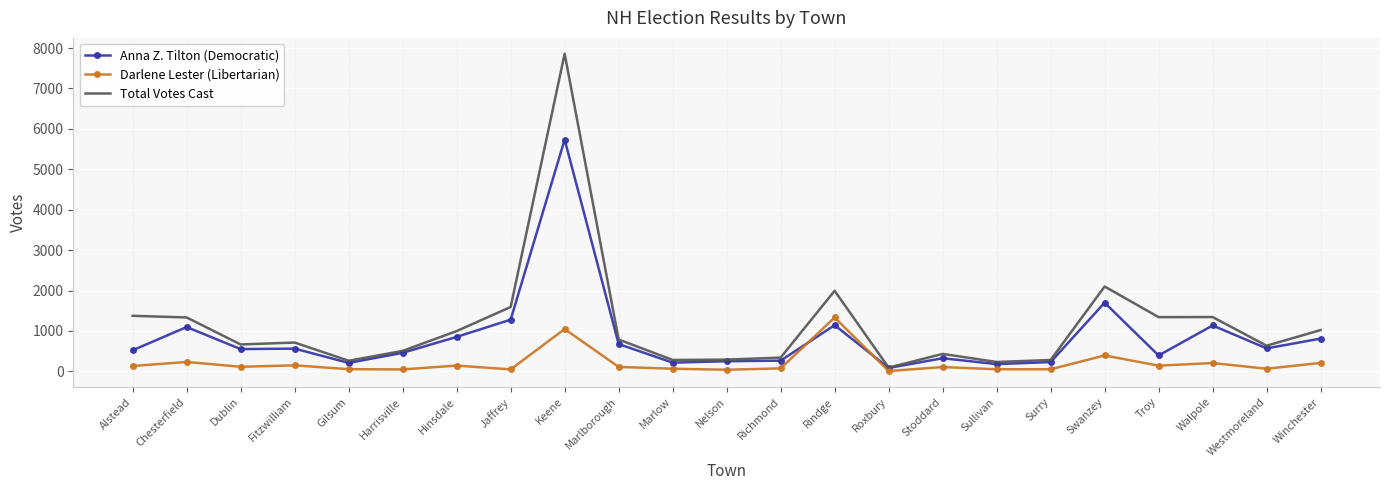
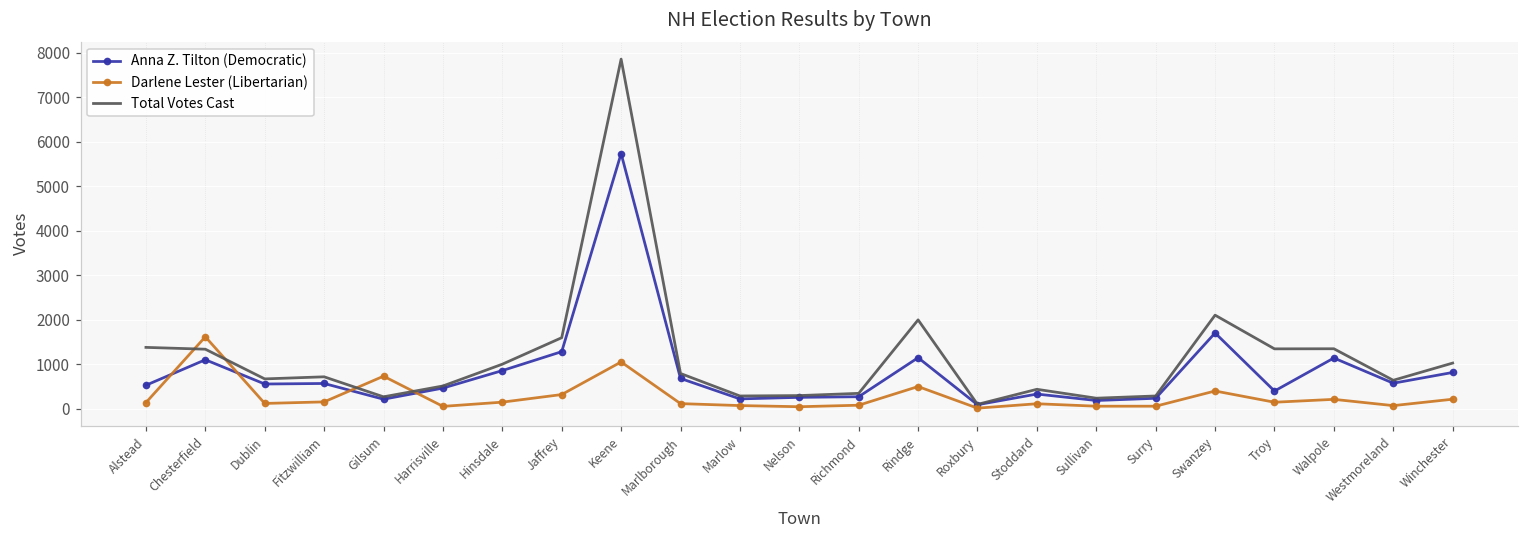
  {
    "Anna Z. Tilton (Democratic)": {
      "Alstead": 500,
      "Chesterfield": 1100,
      "Dublin": 600,
      "Fitzwilliam": 600,
      "Hinsdale": 900,
      "Jaffrey": 1300,
      "Keene": 5700,
      "Marlborough": 700,
      "Marlow": 200,
      "Richmond": 300,
      "Rindge": 1100,
      "Stoddard": 300,
      "Swanzey": 1700,
      "Troy": 400,
      "Walpole": 1100,
      "Westmoreland": 600,
      "Winchester": 800
    },
    "Darlene Lester (Libertarian)": {
      "Alstead": 100,
-     "Chesterfield": 200,
+     "Chesterfield": 1600,
      "Dublin": 100,
      "Fitzwilliam": 100,
-     "Gilsum": 100,
+     "Gilsum": 700,
      "Harrisville": 0,
      "Hinsdale": 100,
-     "Jaffrey": 0,
+     "Jaffrey": 300,
      "Keene": 1000,
      "Marlborough": 100,
      "Marlow": 100,
      "Nelson": 0,
      "Richmond": 100,
-     "Rindge": 1300,
+     "Rindge": 500,
      "Roxbury": 0,
      "Stoddard": 100,
      "Sullivan": 100,
      "Surry": 100,
      "Swanzey": 400,
      "Troy": 100,
      "Walpole": 200,
      "Westmoreland": 100,
      "Winchester": 200
    },
    "Total Votes Cast": {
      "Alstead": 1400,
      "Chesterfield": 1300,
      "Dublin": 700,
      "Fitzwilliam": 700,
      "Hinsdale": 1000,
      "Jaffrey": 1600,
      "Keene": 7900,
      "Marlborough": 800,
      "Marlow": 300,
      "Richmond": 300,
      "Rindge": 2000,
      "Stoddard": 400,
      "Swanzey": 2100,
      "Troy": 1300,
      "Walpole": 1300,
      "Westmoreland": 600,
      "Winchester": 1000
    }
  }
